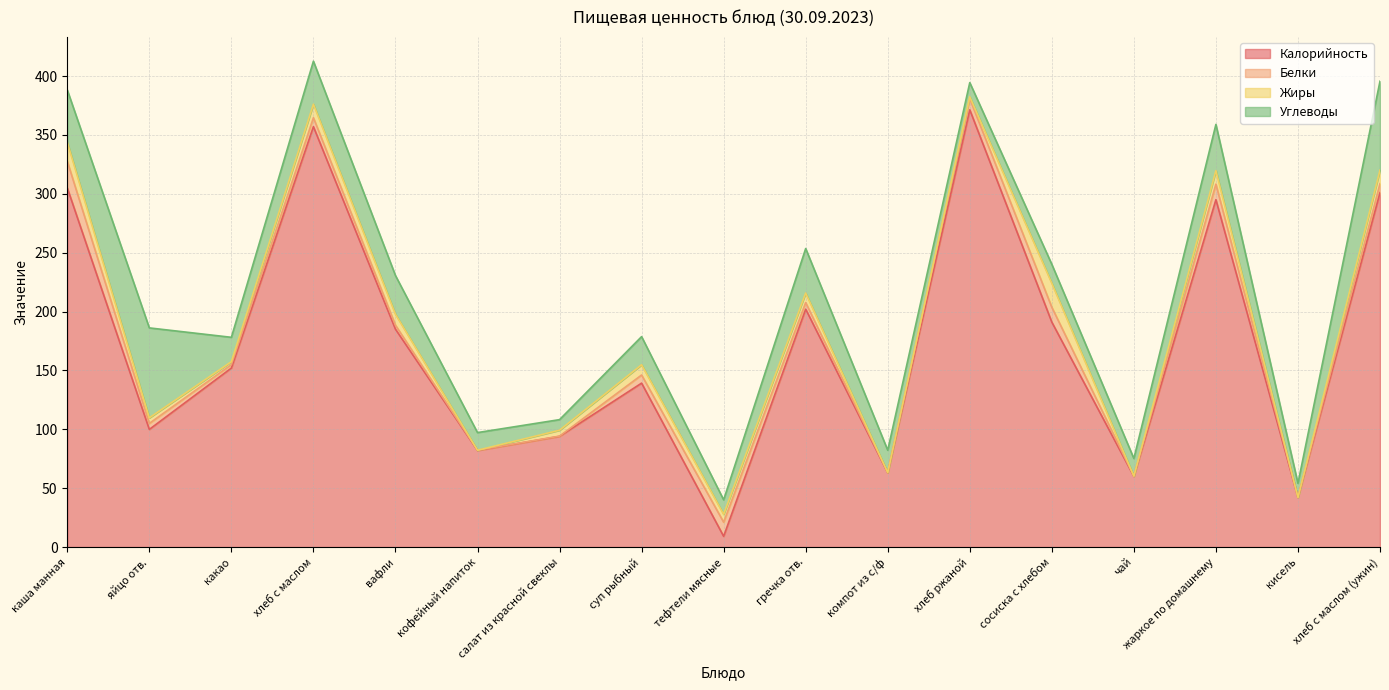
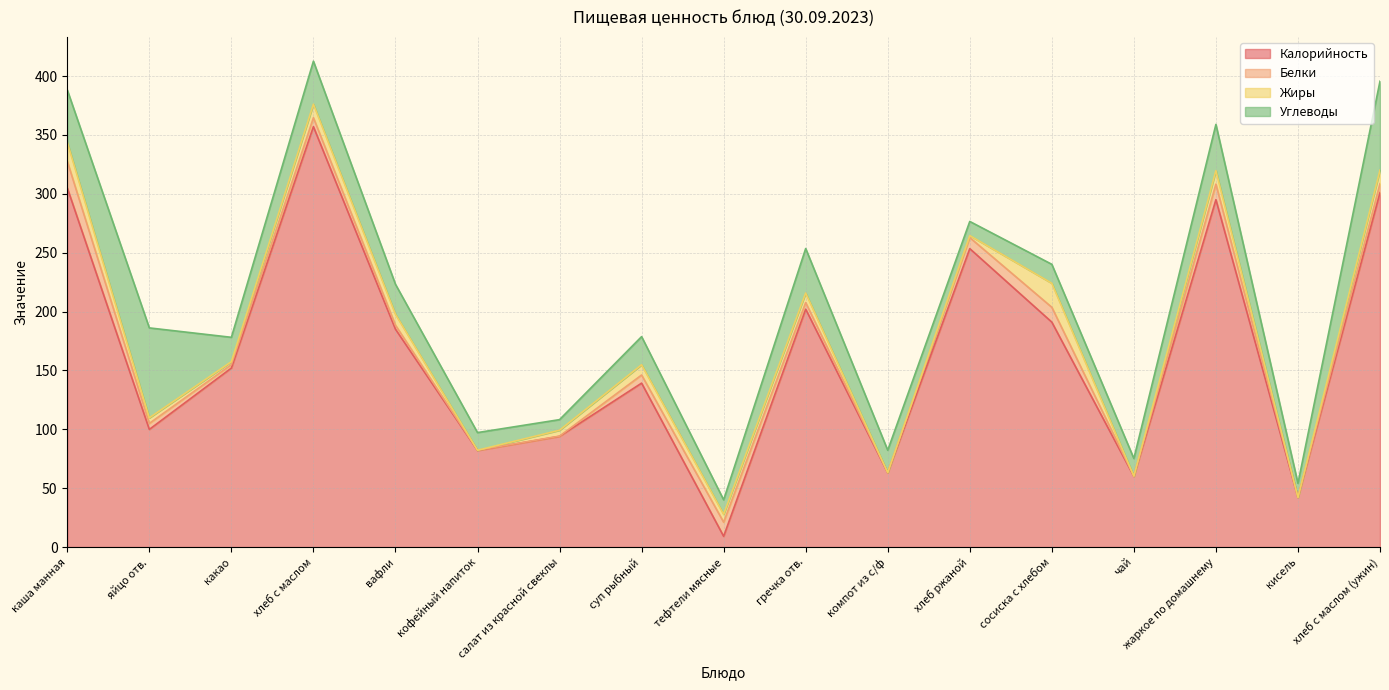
  {
    "Калорийность": {
      "каша манная": 305,
      "яйцо отв.": 100,
      "какао": 152,
      "хлеб с маслом": 357,
      "вафли": 185,
      "суп рыбный": 139,
      "тефтели мясные": 9,
      "гречка отв.": 202,
-     "хлеб ржаной": 371,
+     "хлеб ржаной": 253,
      "сосиска с хлебом": 191,
      "жаркое по домашнему": 295,
      "хлеб с маслом (ужин)": 301
    },
    "Углеводы": {
      "каша манная": 45,
      "яйцо отв.": 76,
      "какао": 21,
      "хлеб с маслом": 37,
-     "вафли": 33,
+     "вафли": 25,
      "кофейный напиток": 15,
      "салат из красной свеклы": 9,
      "суп рыбный": 24,
      "тефтели мясные": 12,
      "гречка отв.": 38,
      "компот из с/ф": 19,
      "хлеб ржаной": 12,
      "сосиска с хлебом": 16,
      "чай": 15,
      "жаркое по домашнему": 39,
      "кисель": 12,
      "хлеб с маслом (ужин)": 76
    }
  }
